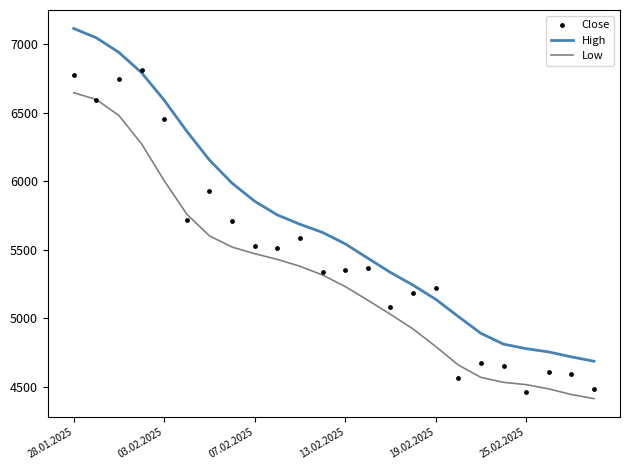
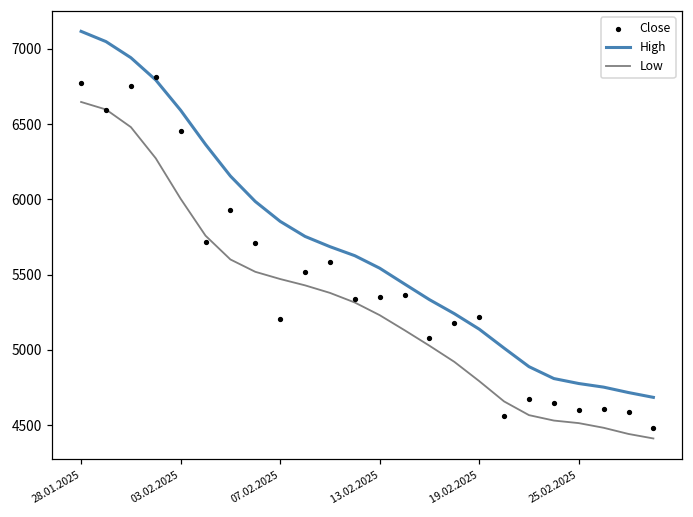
  {
    "High": {
      "28.01.2025": 7120,
      "03.02.2025": 6590,
      "07.02.2025": 5850,
      "13.02.2025": 5540,
      "19.02.2025": 5140,
      "25.02.2025": 4780
    },
    "Close": {
-     "07.02.2025": 5530,
-     "25.02.2025": 4460
+     "07.02.2025": 5200,
+     "25.02.2025": 4600
    },
    "Low": {
      "28.01.2025": 6650,
      "03.02.2025": 6000,
      "07.02.2025": 5470,
      "13.02.2025": 5230,
      "19.02.2025": 4790,
      "25.02.2025": 4510
    }
  }
